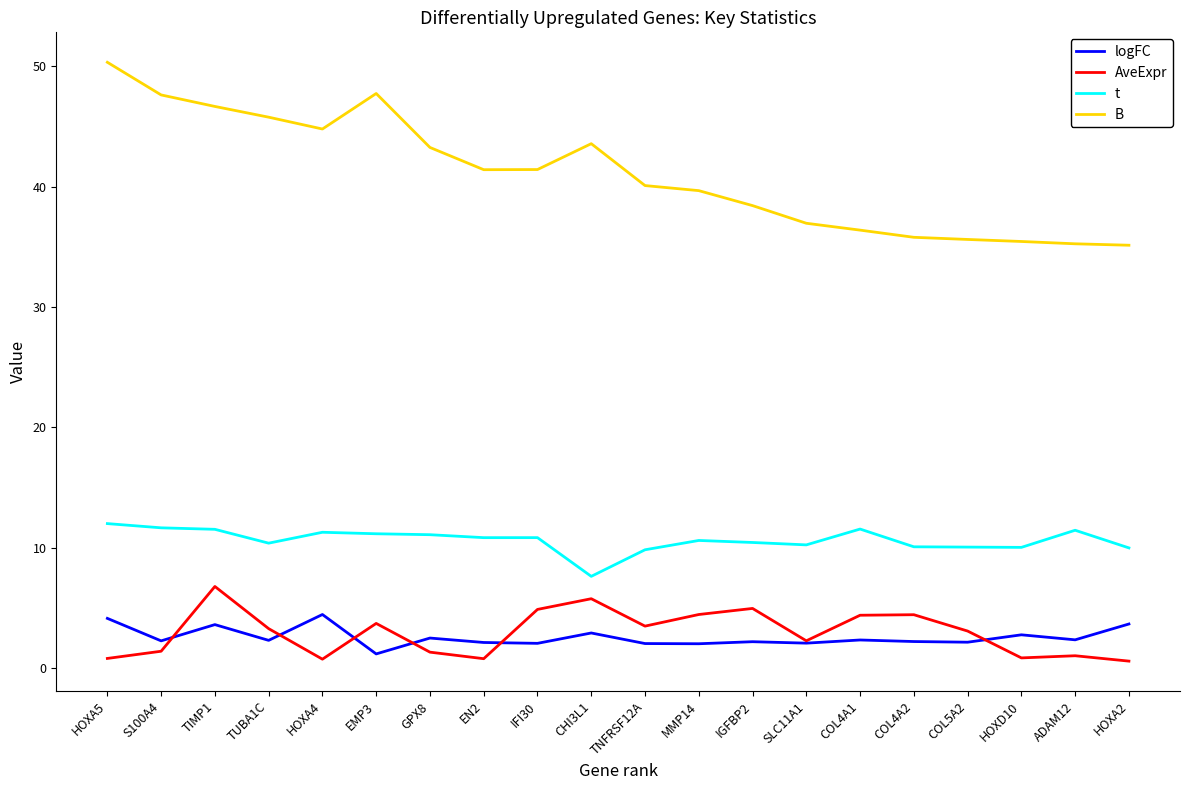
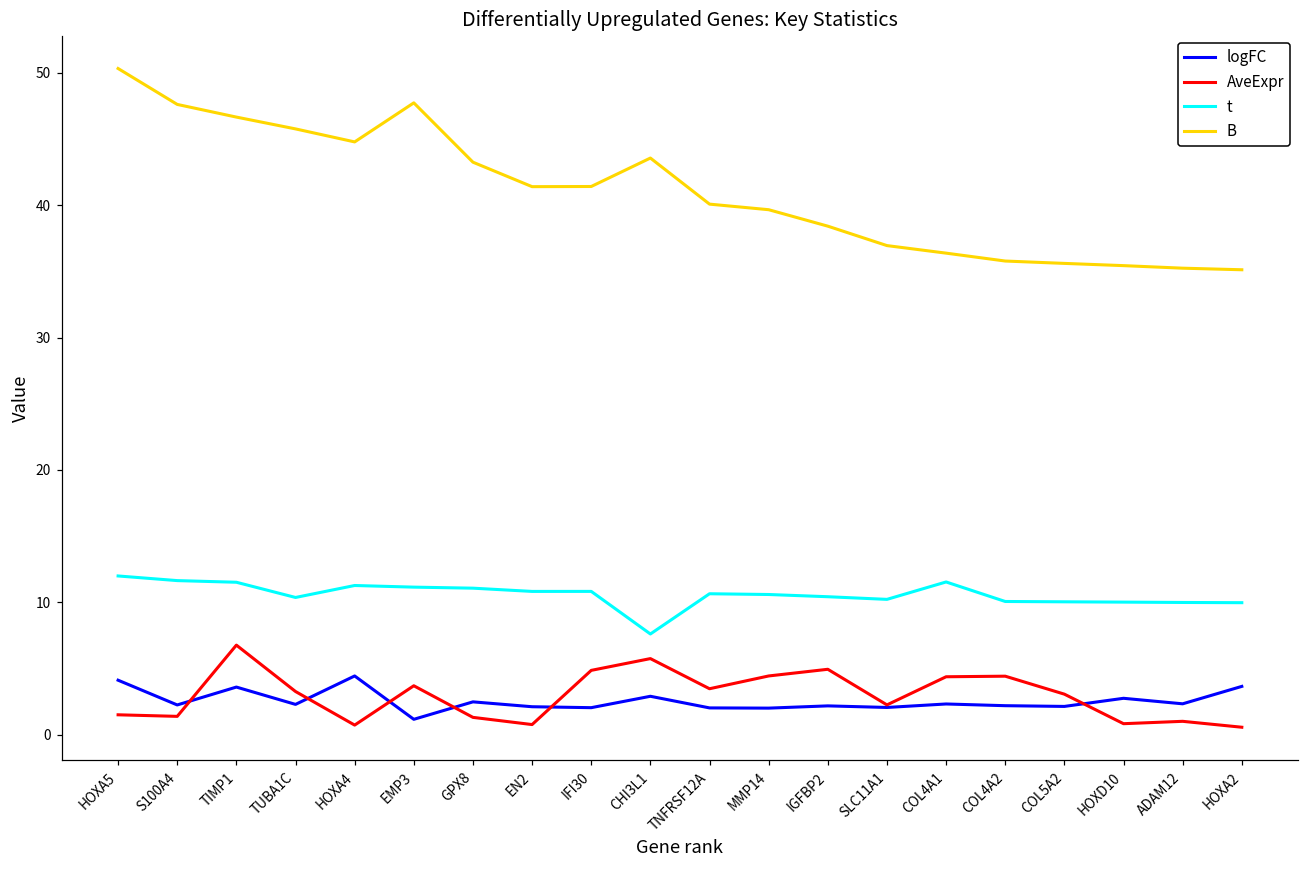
  {
    "logFC": {
      "HOXA5": 4.1,
      "S100A4": 2.2,
      "TIMP1": 3.6,
      "TUBA1C": 2.3,
      "HOXA4": 4.4,
      "EMP3": 1.2,
      "GPX8": 2.5,
      "EN2": 2.1,
      "IFI30": 2.0,
      "CHI3L1": 2.9,
      "TNFRSF12A": 2.0,
      "MMP14": 2.0,
      "IGFBP2": 2.2,
      "COL4A1": 2.3,
      "COL4A2": 2.2,
      "COL5A2": 2.1,
      "HOXD10": 2.7,
      "ADAM12": 2.3,
      "HOXA2": 3.6
    },
    "AveExpr": {
-     "HOXA5": 0.8,
+     "HOXA5": 1.5,
      "S100A4": 1.4,
      "TIMP1": 6.8,
      "TUBA1C": 3.3,
      "HOXA4": 0.7,
      "EMP3": 3.7,
      "GPX8": 1.3,
      "EN2": 0.8,
      "IFI30": 4.9,
      "CHI3L1": 5.7,
      "TNFRSF12A": 3.5,
      "MMP14": 4.4,
      "IGFBP2": 4.9,
      "COL4A1": 4.4,
      "COL4A2": 4.4,
      "COL5A2": 3.1,
      "HOXD10": 0.8,
      "ADAM12": 1.0,
      "HOXA2": 0.6
    },
    "t": {
      "HOXA5": 12.0,
      "S100A4": 11.6,
      "TIMP1": 11.5,
      "TUBA1C": 10.4,
      "HOXA4": 11.3,
      "EMP3": 11.1,
      "GPX8": 11.1,
      "EN2": 10.8,
      "IFI30": 10.8,
      "CHI3L1": 7.6,
-     "TNFRSF12A": 9.8,
+     "TNFRSF12A": 10.6,
      "MMP14": 10.6,
      "IGFBP2": 10.4,
      "SLC11A1": 10.2,
      "COL4A1": 11.5,
      "COL4A2": 10.1,
      "COL5A2": 10.0,
      "HOXD10": 10.0,
-     "ADAM12": 11.4,
+     "ADAM12": 10.0,
      "HOXA2": 10.0
    },
    "B": {
      "HOXA5": 50.3,
      "S100A4": 47.6,
      "TIMP1": 46.7,
      "TUBA1C": 45.8,
      "HOXA4": 44.8,
      "EMP3": 47.7,
      "GPX8": 43.3,
      "EN2": 41.4,
      "IFI30": 41.4,
      "CHI3L1": 43.6,
      "TNFRSF12A": 40.1,
      "MMP14": 39.7,
      "IGFBP2": 38.4,
      "SLC11A1": 36.9,
      "COL4A1": 36.4,
      "COL4A2": 35.8,
      "COL5A2": 35.6,
      "HOXD10": 35.4,
      "ADAM12": 35.2,
      "HOXA2": 35.1
    }
  }
